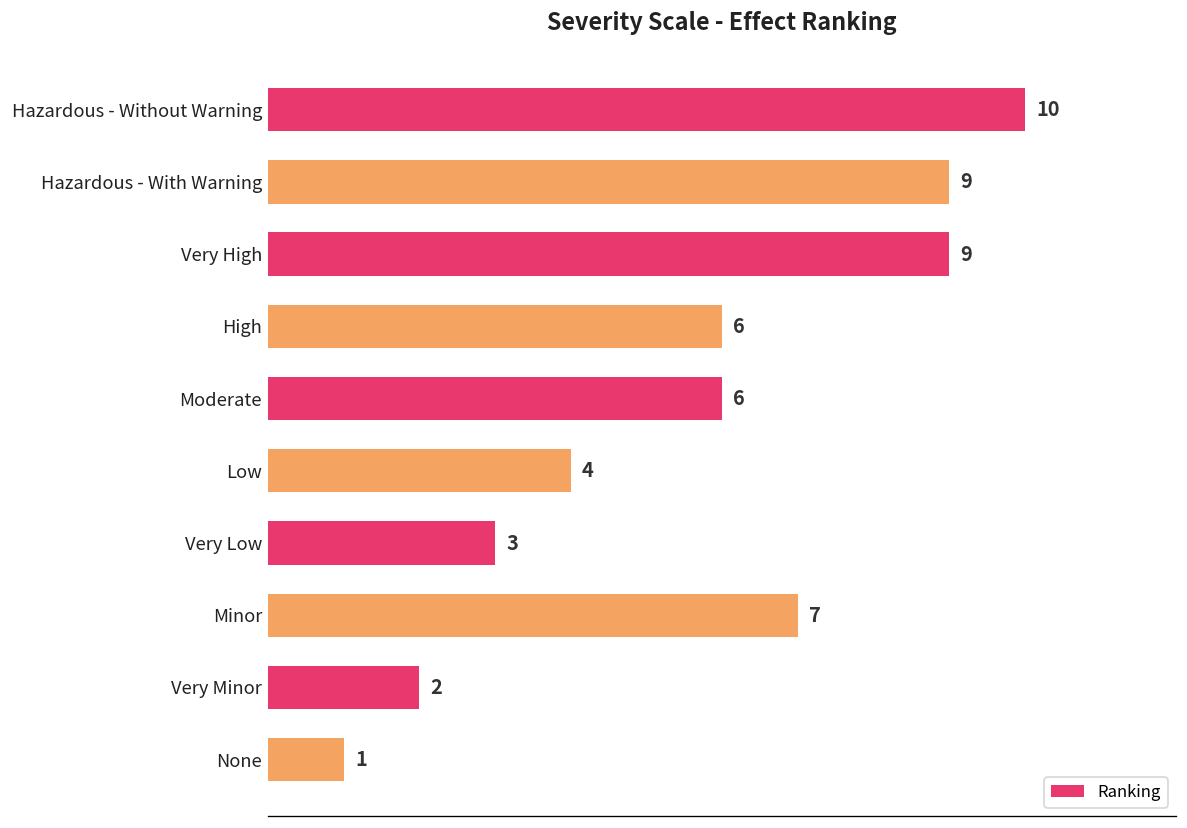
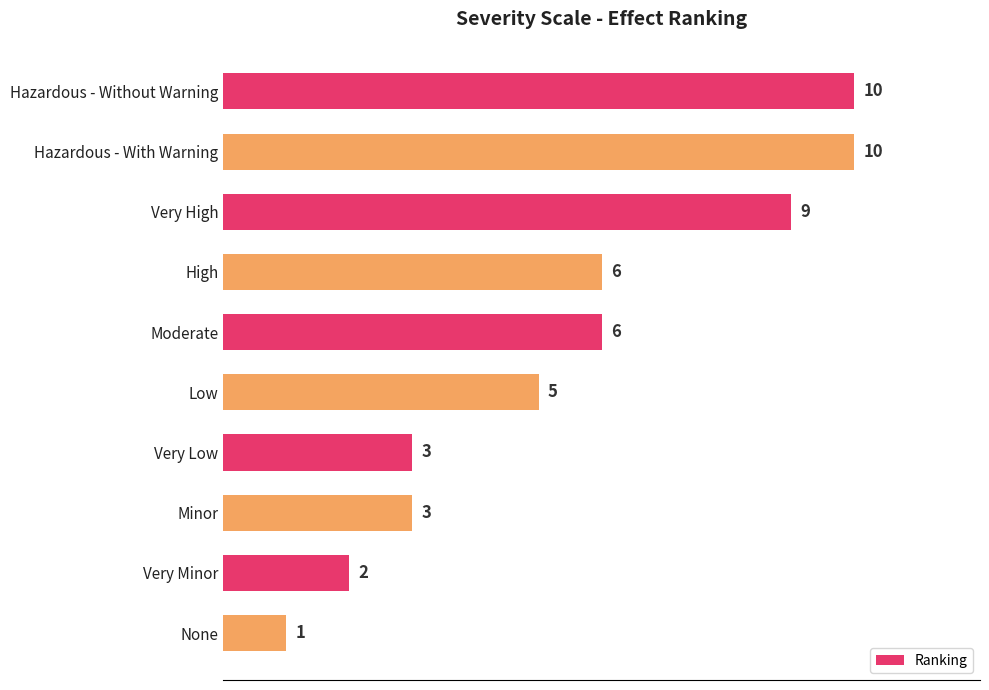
  {
    "Hazardous - Without Warning": 10,
-   "Hazardous - With Warning": 9,
+   "Hazardous - With Warning": 10,
    "Very High": 9,
    "High": 6,
    "Moderate": 6,
-   "Low": 4,
+   "Low": 5,
    "Very Low": 3,
-   "Minor": 7,
+   "Minor": 3,
    "Very Minor": 2,
    "None": 1
  }
